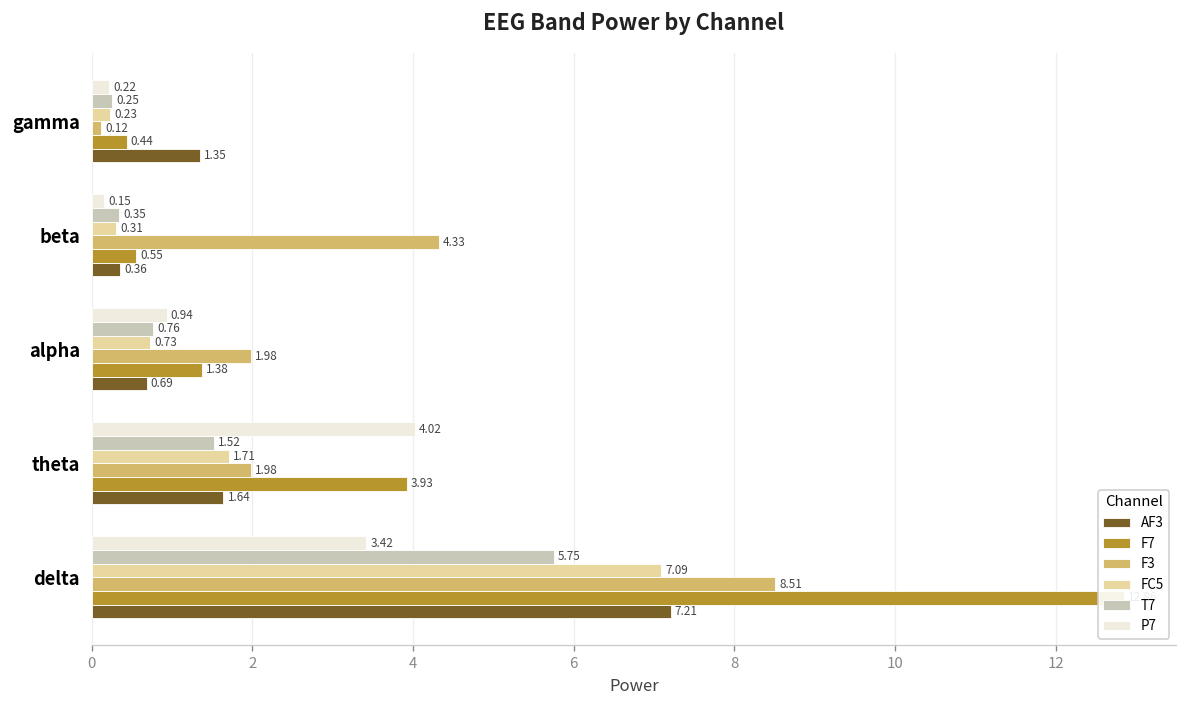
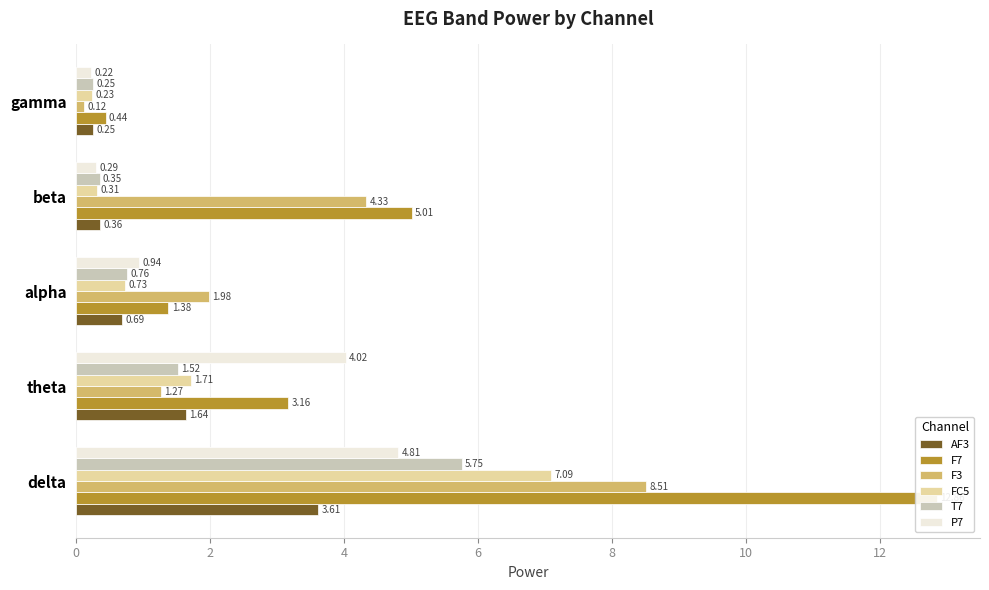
  {
    "AF3": {
-     "gamma": 1.35,
+     "gamma": 0.25,
      "beta": 0.36,
      "alpha": 0.69,
      "theta": 1.64,
-     "delta": 7.21
+     "delta": 3.61
    },
    "F7": {
      "gamma": 0.44,
-     "beta": 0.55,
+     "beta": 5.01,
      "alpha": 1.38,
-     "theta": 3.93
+     "theta": 3.16
    },
    "F3": {
      "gamma": 0.12,
      "beta": 4.33,
      "alpha": 1.98,
-     "theta": 1.98,
+     "theta": 1.27,
      "delta": 8.51
    },
    "P7": {
      "gamma": 0.22,
-     "beta": 0.15,
+     "beta": 0.29,
      "alpha": 0.94,
      "theta": 4.02,
-     "delta": 3.42
+     "delta": 4.81
    }
  }
